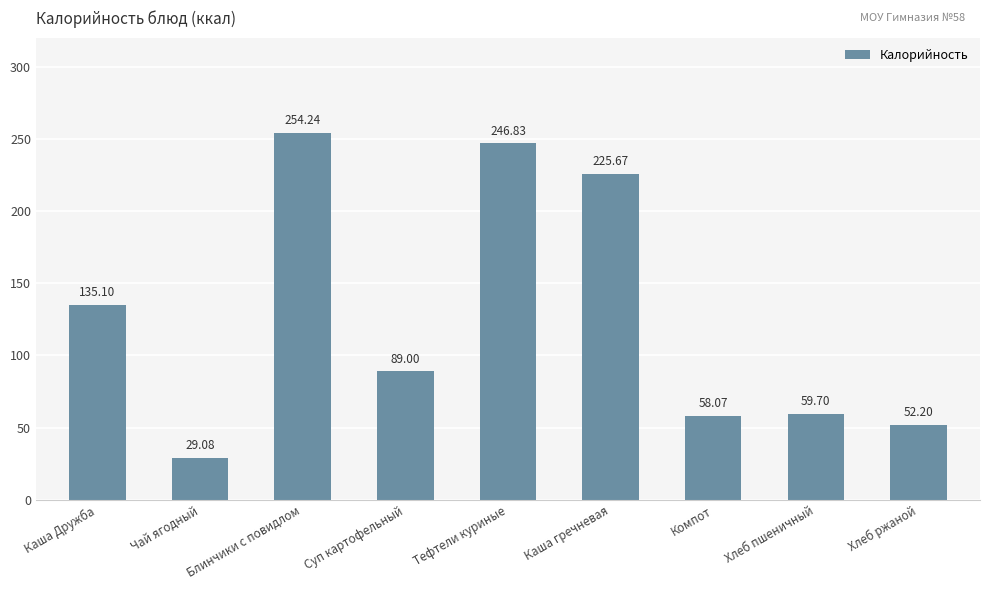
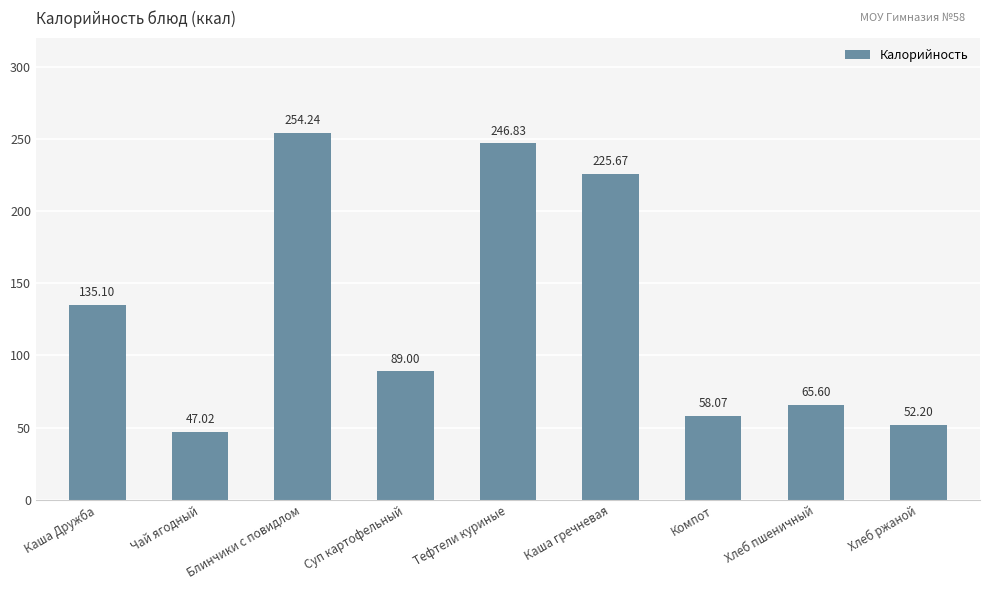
  {
    "Каша Дружба": 135.10,
-   "Чай ягодный": 29.08,
+   "Чай ягодный": 47.02,
    "Блинчики с повидлом": 254.24,
    "Суп картофельный": 89.00,
    "Тефтели куриные": 246.83,
    "Каша гречневая": 225.67,
    "Компот": 58.07,
-   "Хлеб пшеничный": 59.70,
+   "Хлеб пшеничный": 65.60,
    "Хлеб ржаной": 52.20
  }
